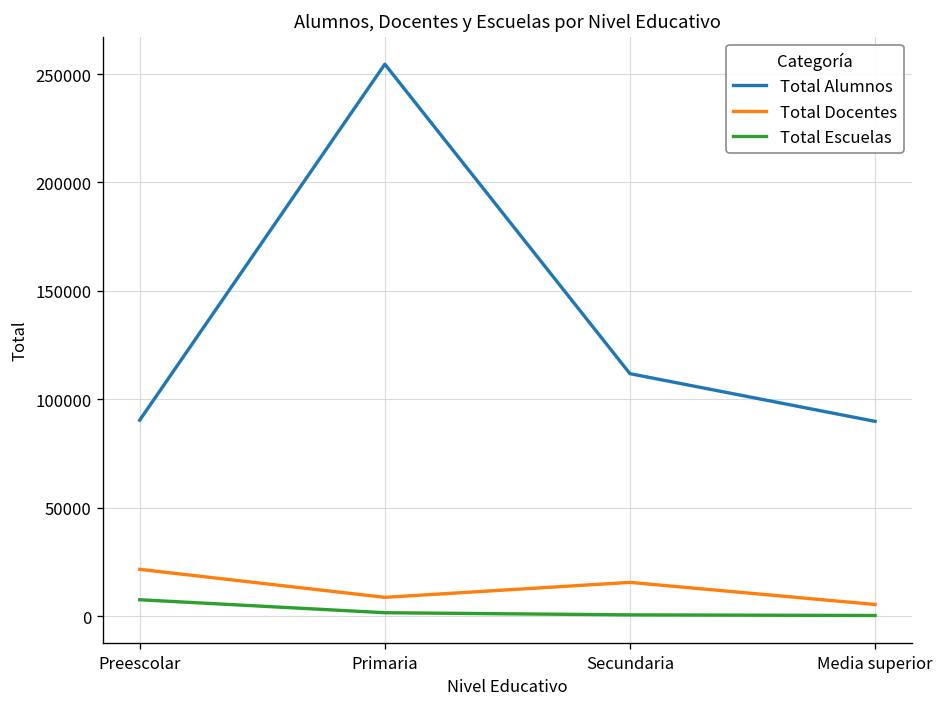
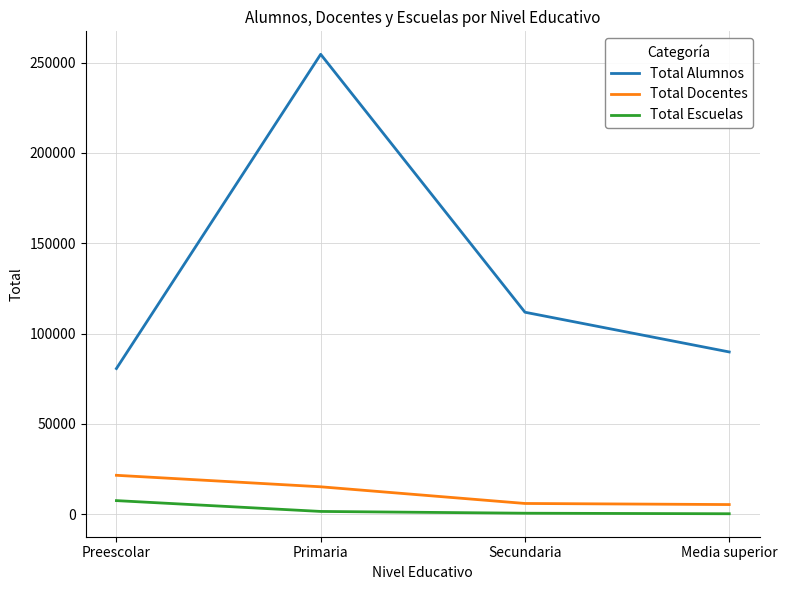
  {
    "Total Alumnos": {
-     "Preescolar": 90000,
+     "Preescolar": 81000,
      "Primaria": 255000,
      "Secundaria": 112000,
      "Media superior": 90000
    },
    "Total Docentes": {
      "Preescolar": 22000,
-     "Primaria": 9000,
-     "Secundaria": 16000,
+     "Primaria": 15000,
+     "Secundaria": 6000,
      "Media superior": 5000
    },
    "Total Escuelas": {
      "Preescolar": 8000,
      "Primaria": 2000,
      "Secundaria": 1000,
      "Media superior": 0
    }
  }
